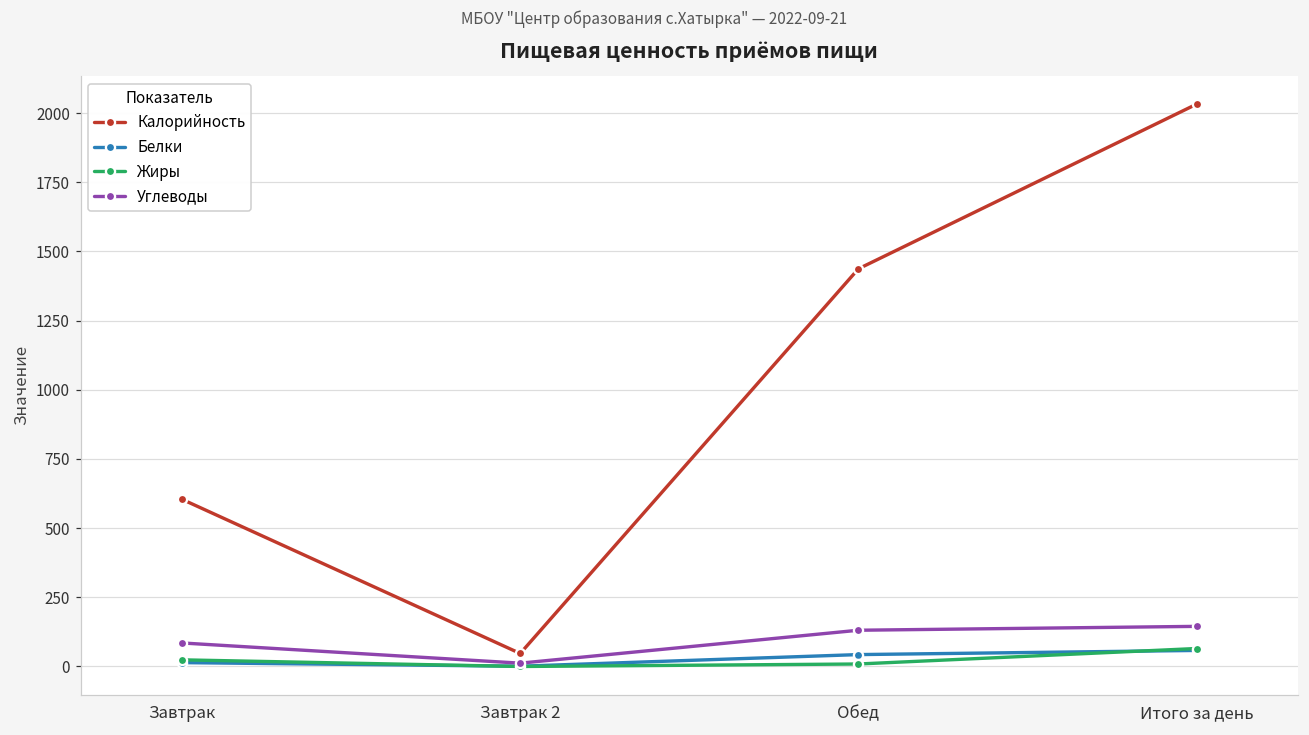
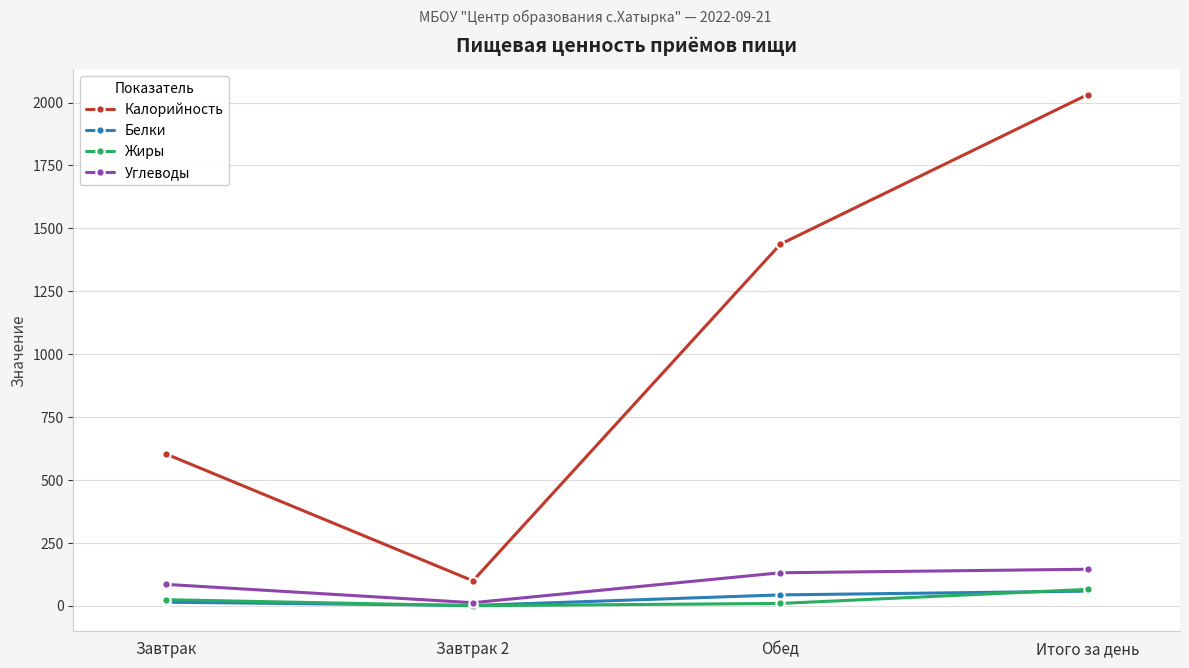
  {
    "Калорийность": {
      "Завтрак": 600,
-     "Завтрак 2": 50,
+     "Завтрак 2": 100,
      "Обед": 1440,
      "Итого за день": 2030
    },
    "Белки": {
      "Обед": 40
    },
    "Жиры": {
      "Обед": 10
    },
    "Углеводы": {
      "Завтрак": 90,
      "Завтрак 2": 10,
      "Обед": 130,
      "Итого за день": 150
    }
  }
